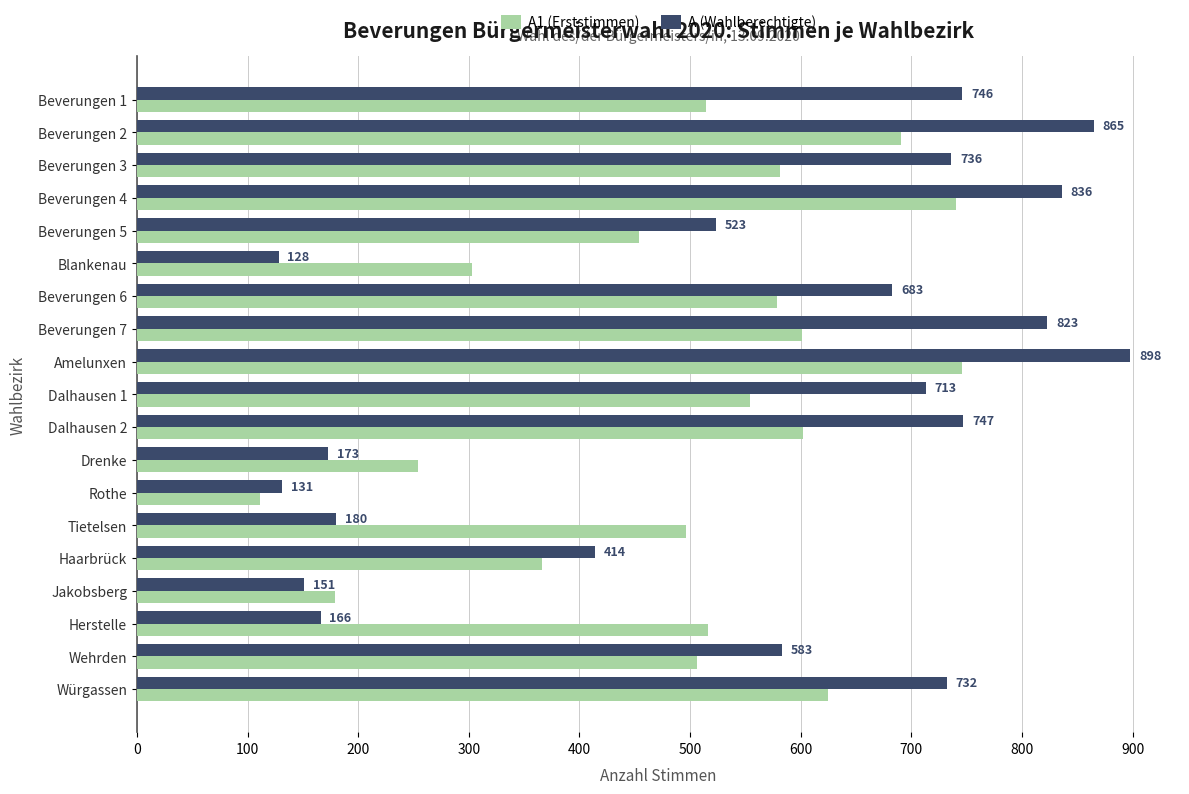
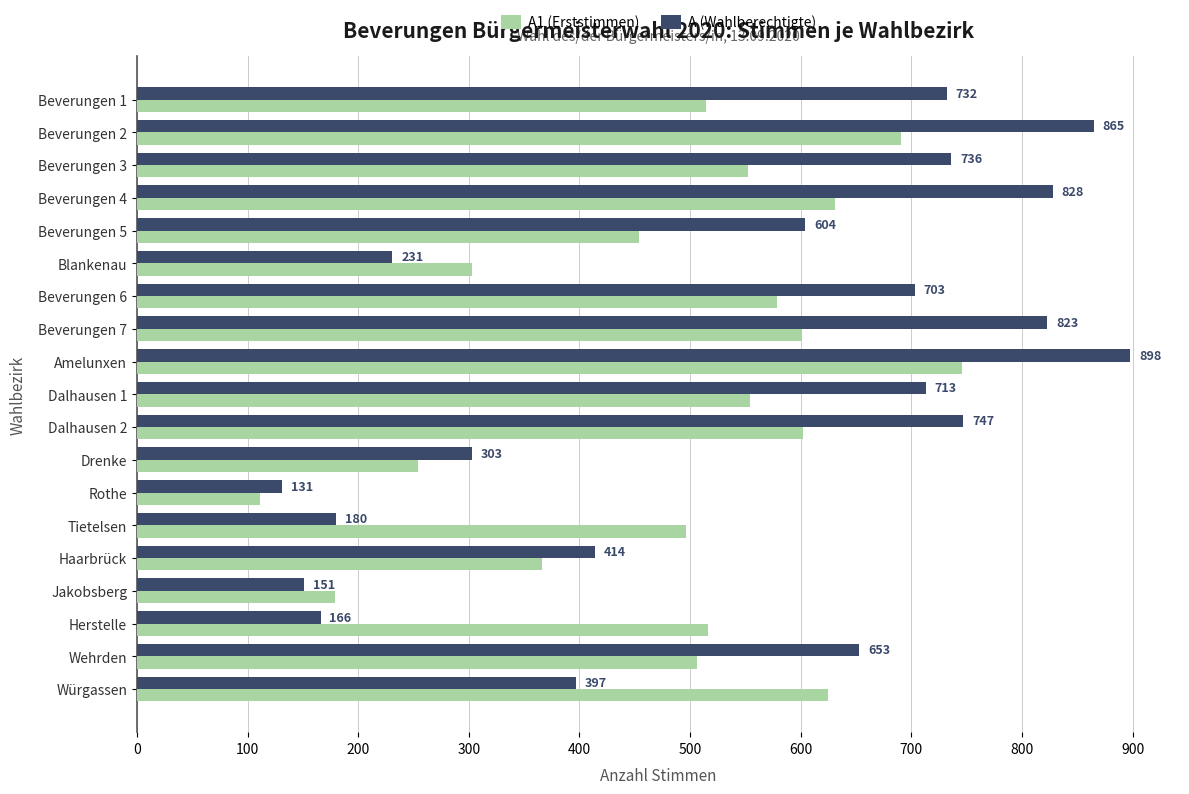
  {
    "A1 (Erststimmen)": {
      "Beverungen 1": 514,
      "Beverungen 2": 691,
-     "Beverungen 3": 581,
-     "Beverungen 4": 740,
+     "Beverungen 3": 552,
+     "Beverungen 4": 631,
      "Beverungen 5": 454,
      "Blankenau": 303,
      "Beverungen 6": 579,
      "Beverungen 7": 601,
      "Amelunxen": 746,
      "Dalhausen 1": 554,
      "Dalhausen 2": 602,
      "Drenke": 254,
      "Rothe": 111,
      "Tietelsen": 496,
      "Haarbrück": 366,
      "Herstelle": 516,
      "Wehrden": 506,
      "Würgassen": 625
    },
    "A (Wahlberechtigte)": {
-     "Beverungen 1": 746,
+     "Beverungen 1": 732,
      "Beverungen 2": 865,
      "Beverungen 3": 736,
-     "Beverungen 4": 836,
-     "Beverungen 5": 523,
-     "Blankenau": 128,
-     "Beverungen 6": 683,
+     "Beverungen 4": 828,
+     "Beverungen 5": 604,
+     "Blankenau": 231,
+     "Beverungen 6": 703,
      "Beverungen 7": 823,
      "Amelunxen": 898,
      "Dalhausen 1": 713,
      "Dalhausen 2": 747,
-     "Drenke": 173,
+     "Drenke": 303,
      "Rothe": 131,
      "Tietelsen": 180,
      "Haarbrück": 414,
      "Jakobsberg": 151,
      "Herstelle": 166,
-     "Wehrden": 583,
-     "Würgassen": 732
+     "Wehrden": 653,
+     "Würgassen": 397
    }
  }
